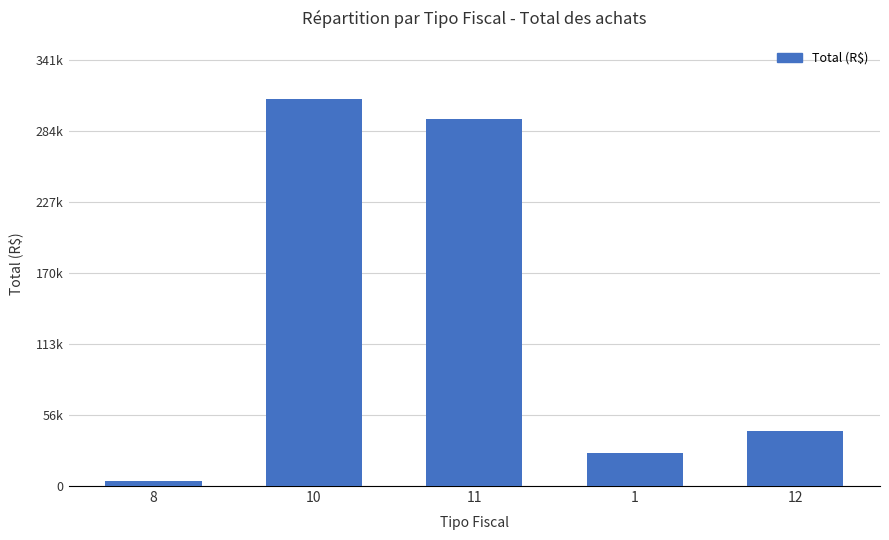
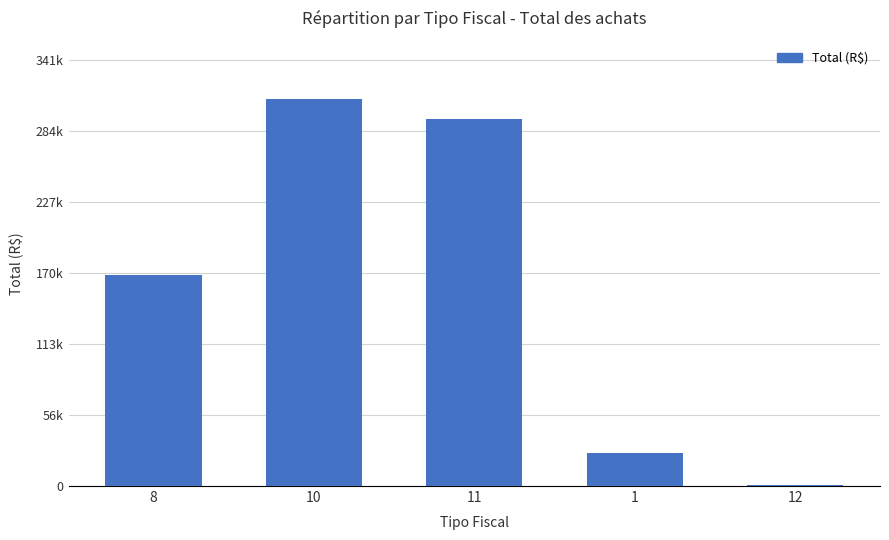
  {
-   "8": 4000,
+   "8": 169000,
    "10": 311000,
    "11": 294000,
    "1": 27000,
-   "12": 44000
+   "12": 1000
  }
